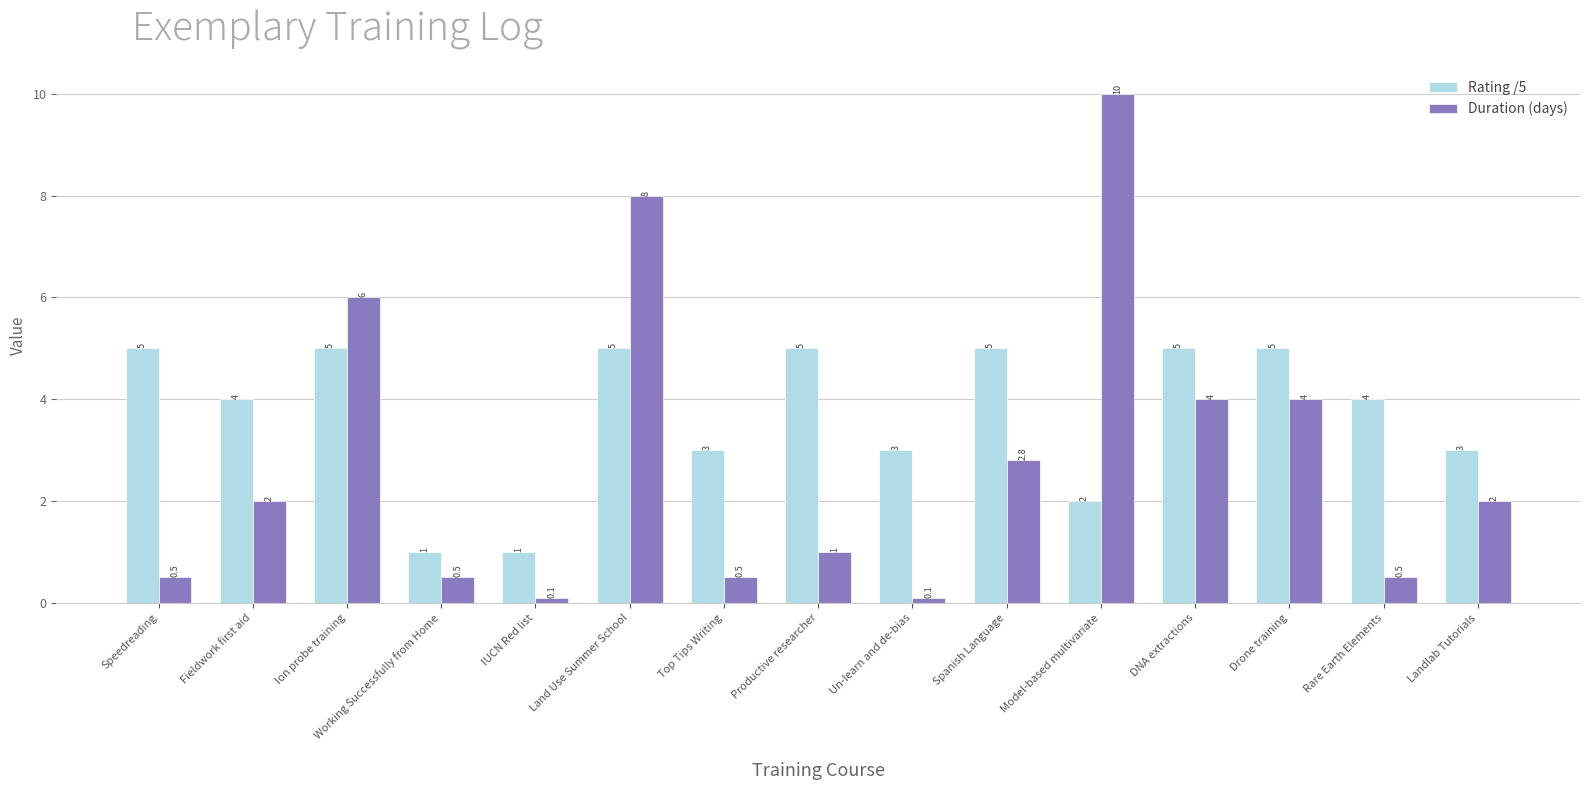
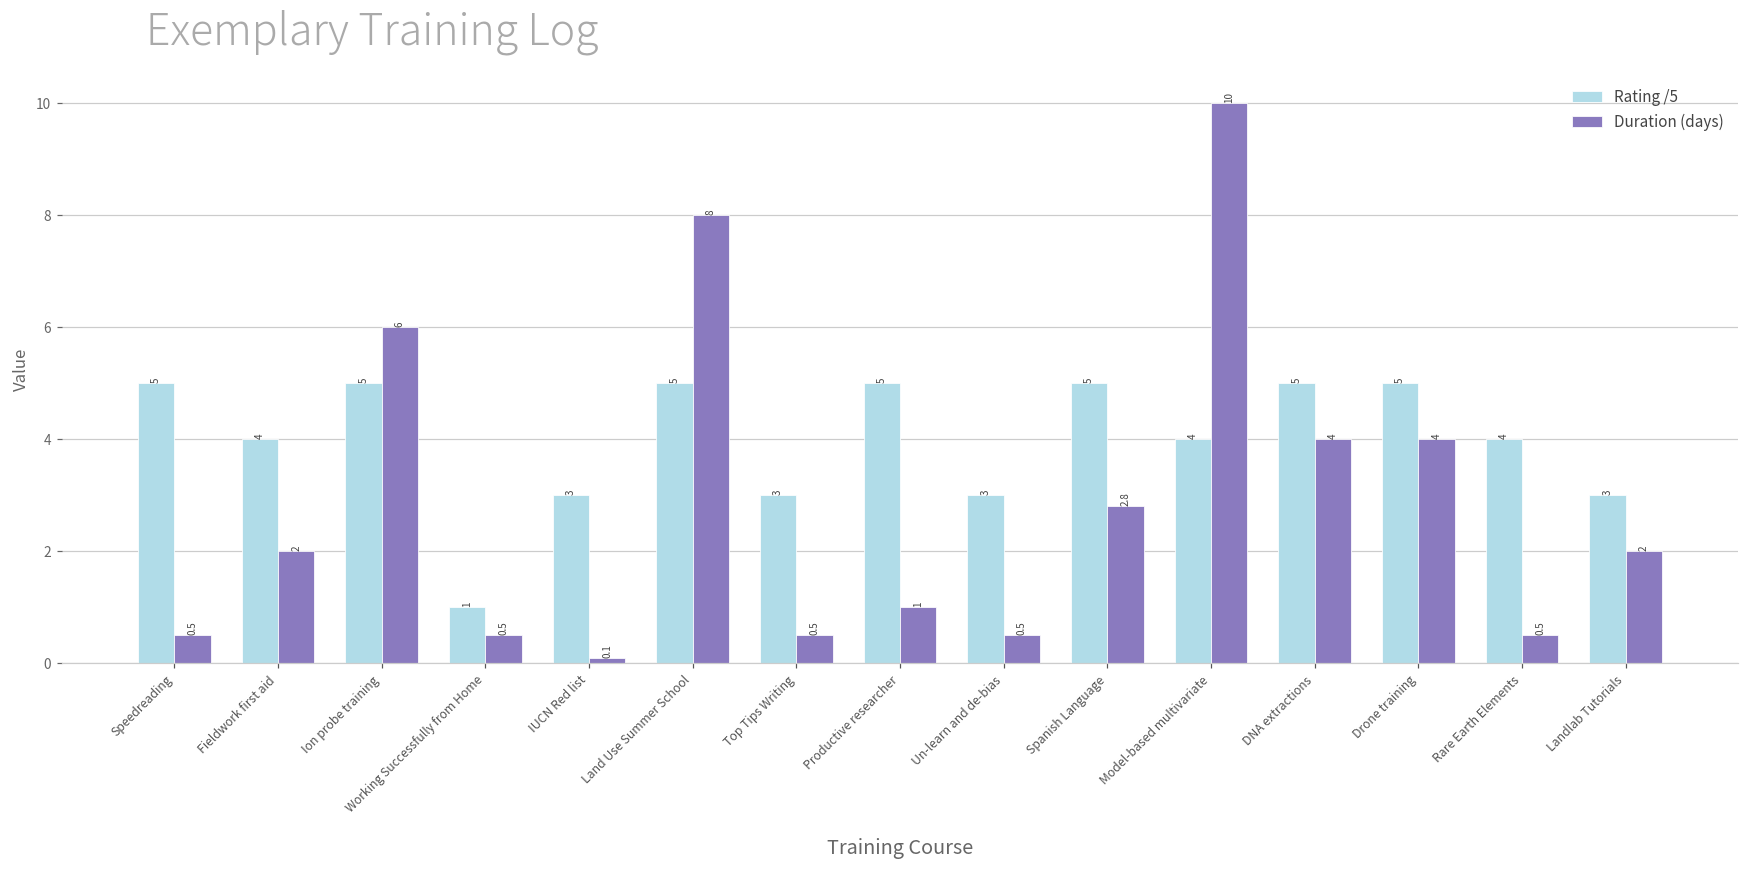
  {
    "Rating /5": {
      "Speedreading": 5,
      "Fieldwork first aid": 4,
      "Ion probe training": 5,
      "Working Successfully from Home": 1,
-     "IUCN Red list": 1,
+     "IUCN Red list": 3,
      "Land Use Summer School": 5,
      "Top Tips Writing": 3,
      "Productive researcher": 5,
      "Un-learn and de-bias": 3,
      "Spanish Language": 5,
-     "Model-based multivariate": 2,
+     "Model-based multivariate": 4,
      "DNA extractions": 5,
      "Drone training": 5,
      "Rare Earth Elements": 4,
      "Landlab Tutorials": 3
    },
    "Duration (days)": {
      "Speedreading": 0.5,
      "Fieldwork first aid": 2,
      "Ion probe training": 6,
      "Working Successfully from Home": 0.5,
      "IUCN Red list": 0.1,
      "Land Use Summer School": 8,
      "Top Tips Writing": 0.5,
      "Productive researcher": 1,
-     "Un-learn and de-bias": 0.1,
+     "Un-learn and de-bias": 0.5,
      "Spanish Language": 2.8,
      "Model-based multivariate": 10,
      "DNA extractions": 4,
      "Drone training": 4,
      "Rare Earth Elements": 0.5,
      "Landlab Tutorials": 2
    }
  }
